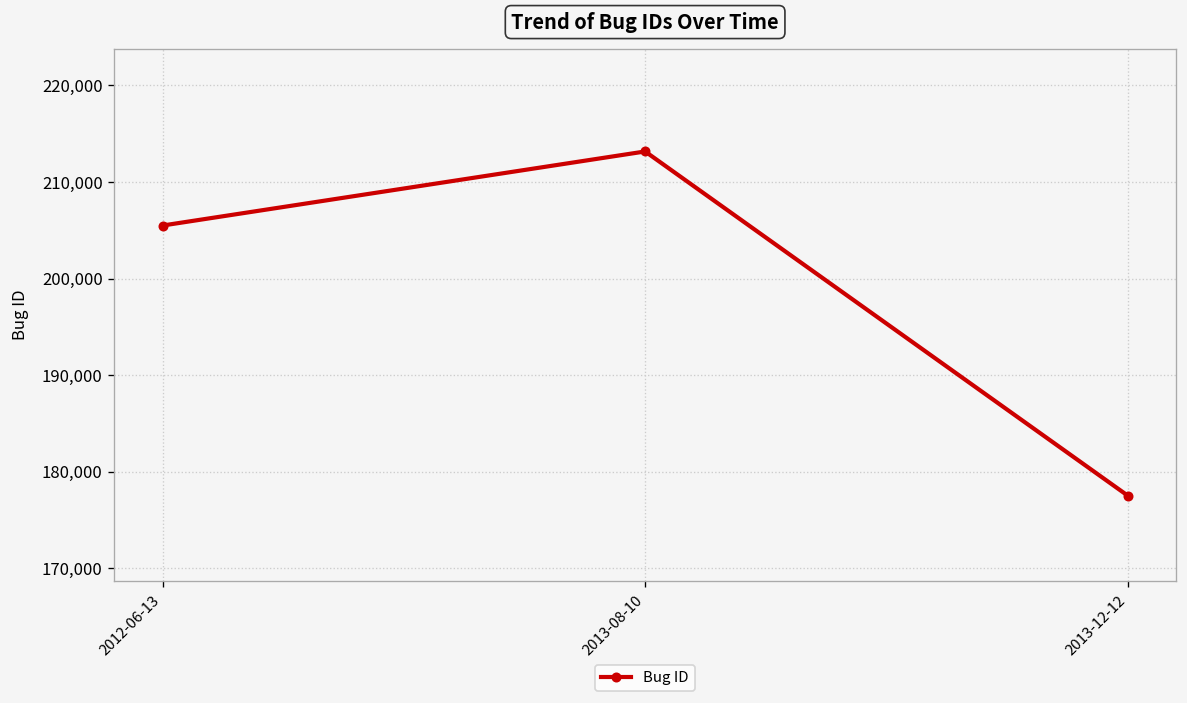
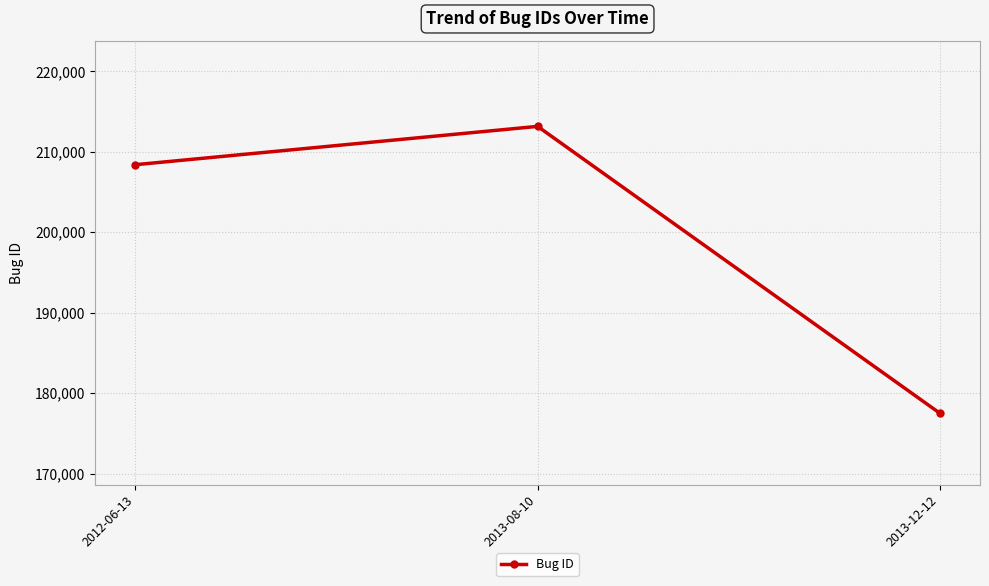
  {
-   "2012-06-13": "205,000",
+   "2012-06-13": "208,000",
    "2013-08-10": "213,000",
    "2013-12-12": "178,000"
  }
